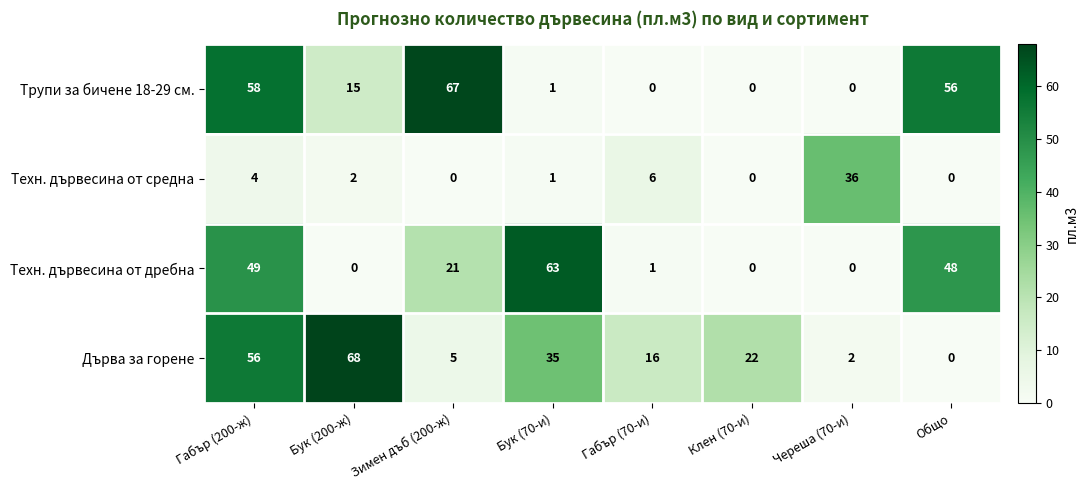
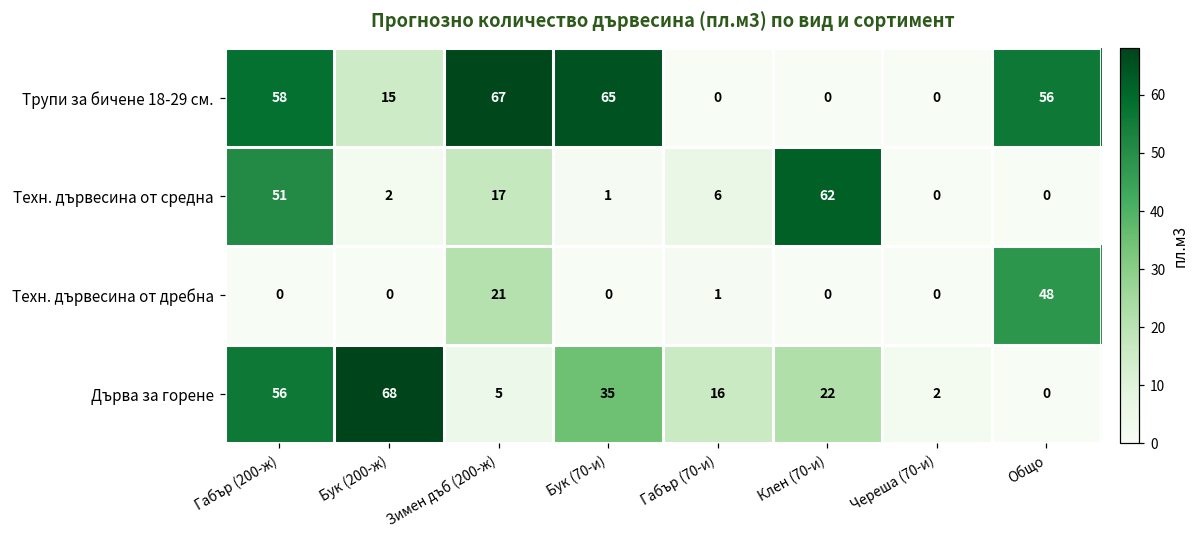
  {
    "Трупи за бичене 18-29 см.": {
      "Габър (200-ж)": 58,
      "Бук (200-ж)": 15,
      "Зимен дъб (200-ж)": 67,
-     "Бук (70-и)": 1,
+     "Бук (70-и)": 65,
      "Габър (70-и)": 0,
      "Клен (70-и)": 0,
      "Череша (70-и)": 0,
      "Общо": 56
    },
    "Техн. дървесина от средна": {
-     "Габър (200-ж)": 4,
+     "Габър (200-ж)": 51,
      "Бук (200-ж)": 2,
-     "Зимен дъб (200-ж)": 0,
+     "Зимен дъб (200-ж)": 17,
      "Бук (70-и)": 1,
      "Габър (70-и)": 6,
-     "Клен (70-и)": 0,
-     "Череша (70-и)": 36,
+     "Клен (70-и)": 62,
+     "Череша (70-и)": 0,
      "Общо": 0
    },
    "Техн. дървесина от дребна": {
-     "Габър (200-ж)": 49,
+     "Габър (200-ж)": 0,
      "Бук (200-ж)": 0,
      "Зимен дъб (200-ж)": 21,
-     "Бук (70-и)": 63,
+     "Бук (70-и)": 0,
      "Габър (70-и)": 1,
      "Клен (70-и)": 0,
      "Череша (70-и)": 0,
      "Общо": 48
    },
    "Дърва за горене": {
      "Габър (200-ж)": 56,
      "Бук (200-ж)": 68,
      "Зимен дъб (200-ж)": 5,
      "Бук (70-и)": 35,
      "Габър (70-и)": 16,
      "Клен (70-и)": 22,
      "Череша (70-и)": 2,
      "Общо": 0
    }
  }
